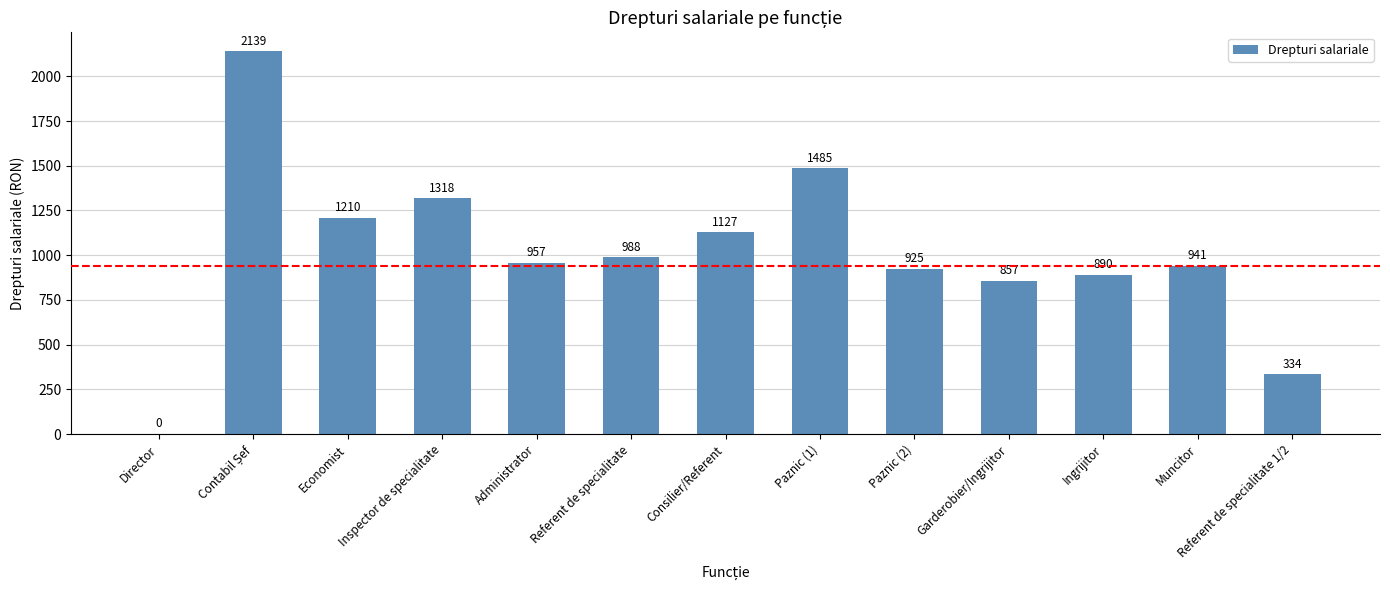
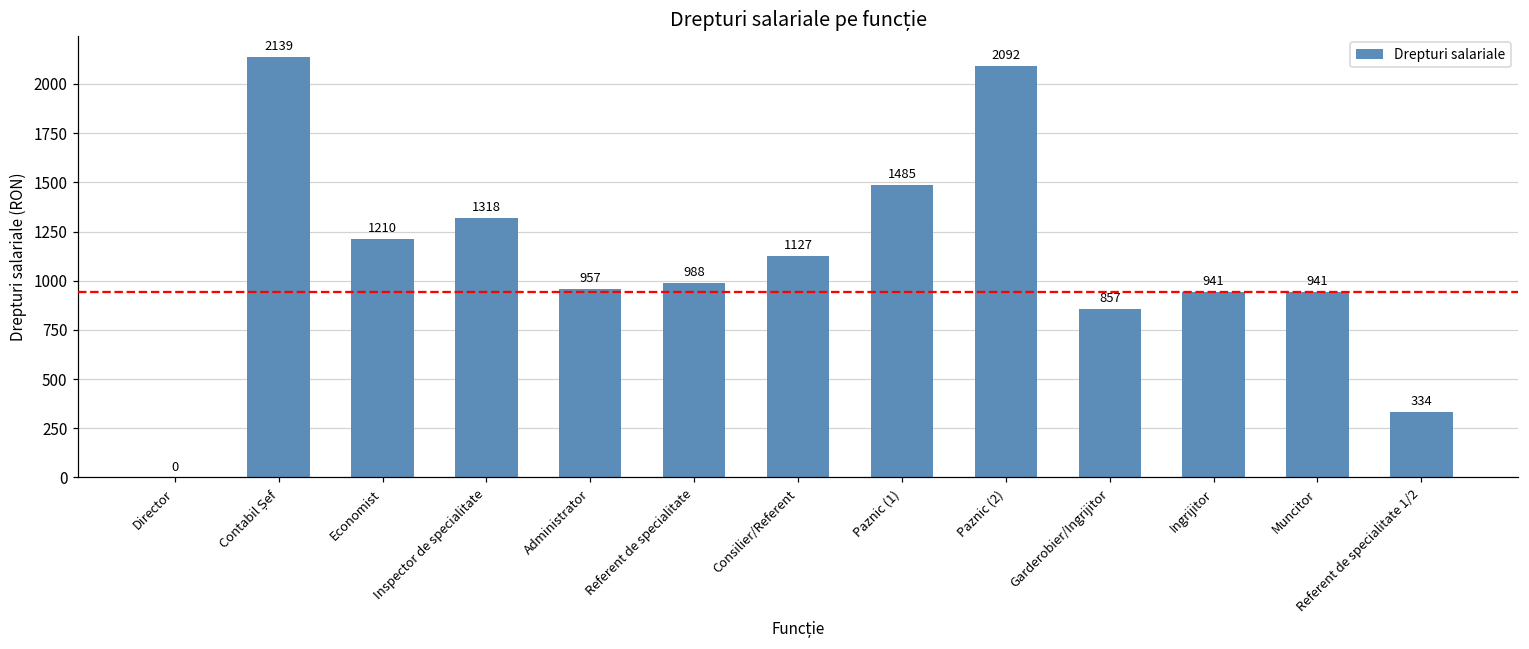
  {
    "Director": 0,
    "Contabil Șef": 2139,
    "Economist": 1210,
    "Inspector de specialitate": 1318,
    "Administrator": 957,
    "Referent de specialitate": 988,
    "Consilier/Referent": 1127,
    "Paznic (1)": 1485,
-   "Paznic (2)": 925,
+   "Paznic (2)": 2092,
    "Garderobier/Ingrijitor": 857,
-   "Ingrijitor": 890,
+   "Ingrijitor": 941,
    "Muncitor": 941,
    "Referent de specialitate 1/2": 334
  }
